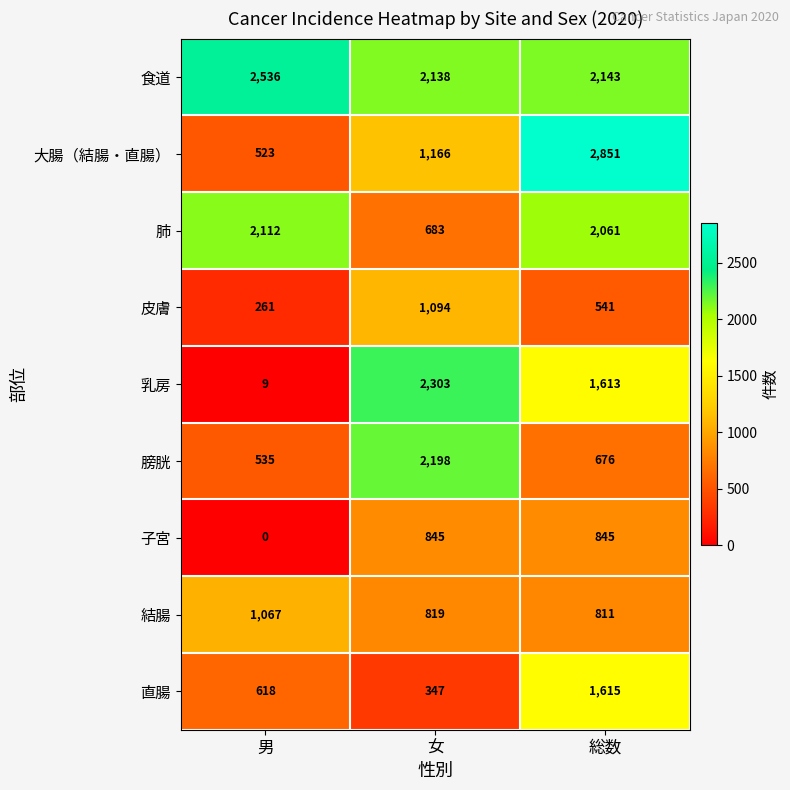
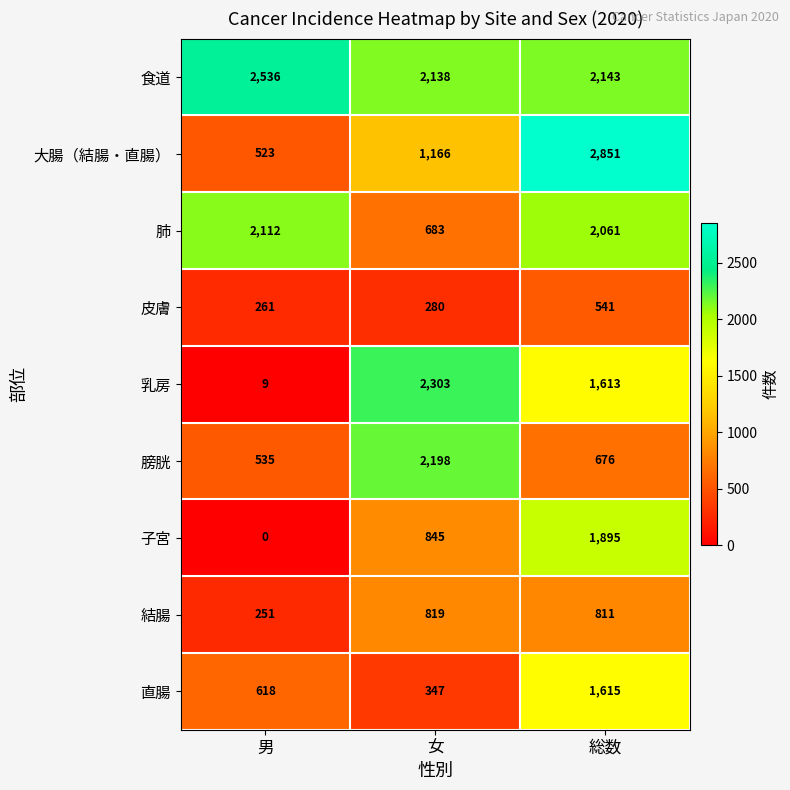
  {
    "食道": {
      "男": "2,536",
      "女": "2,138",
      "総数": "2,143"
    },
    "大腸（結腸・直腸）": {
      "男": "523",
      "女": "1,166",
      "総数": "2,851"
    },
    "肺": {
      "男": "2,112",
      "女": "683",
      "総数": "2,061"
    },
    "皮膚": {
      "男": "261",
-     "女": "1,094",
+     "女": "280",
      "総数": "541"
    },
    "乳房": {
      "男": "9",
      "女": "2,303",
      "総数": "1,613"
    },
    "膀胱": {
      "男": "535",
      "女": "2,198",
      "総数": "676"
    },
    "子宮": {
      "男": "0",
      "女": "845",
-     "総数": "845"
+     "総数": "1,895"
    },
    "結腸": {
-     "男": "1,067",
+     "男": "251",
      "女": "819",
      "総数": "811"
    },
    "直腸": {
      "男": "618",
      "女": "347",
      "総数": "1,615"
    }
  }
